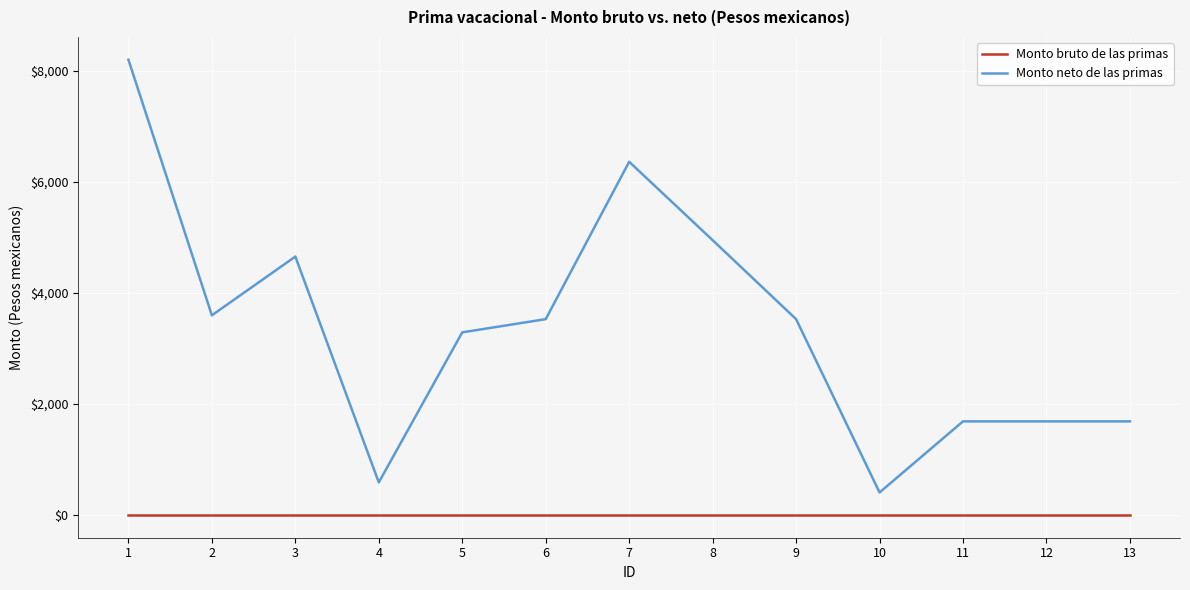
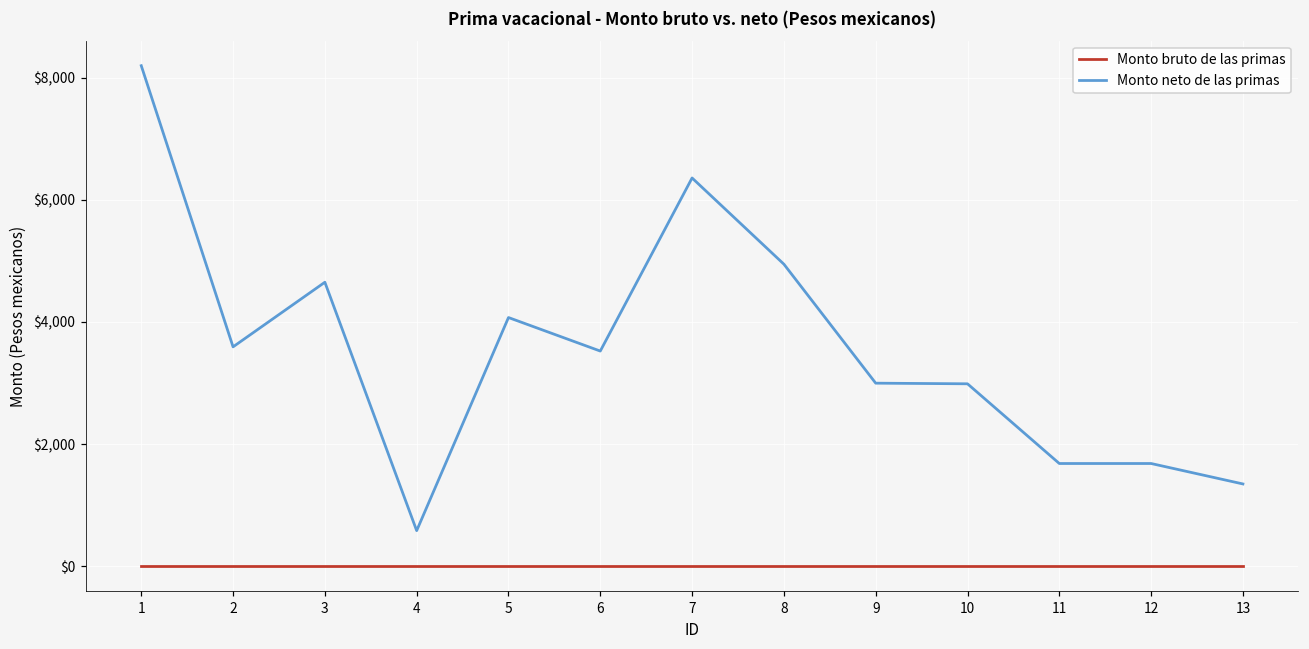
  {
    "Monto bruto de las primas": {
      "1": "$0",
      "2": "$0",
      "3": "$0",
      "4": "$0",
      "5": "$0",
      "6": "$0",
      "7": "$0",
      "8": "$0",
      "9": "$0",
      "10": "$0",
      "11": "$0",
      "12": "$0",
      "13": "$0"
    },
    "Monto neto de las primas": {
      "1": "$8,200",
      "2": "$3,600",
      "3": "$4,700",
      "4": "$600",
-     "5": "$3,300",
+     "5": "$4,100",
      "6": "$3,500",
      "7": "$6,400",
      "8": "$4,900",
-     "9": "$3,500",
-     "10": "$400",
+     "9": "$3,000",
+     "10": "$3,000",
      "11": "$1,700",
      "12": "$1,700",
-     "13": "$1,700"
+     "13": "$1,400"
    }
  }
